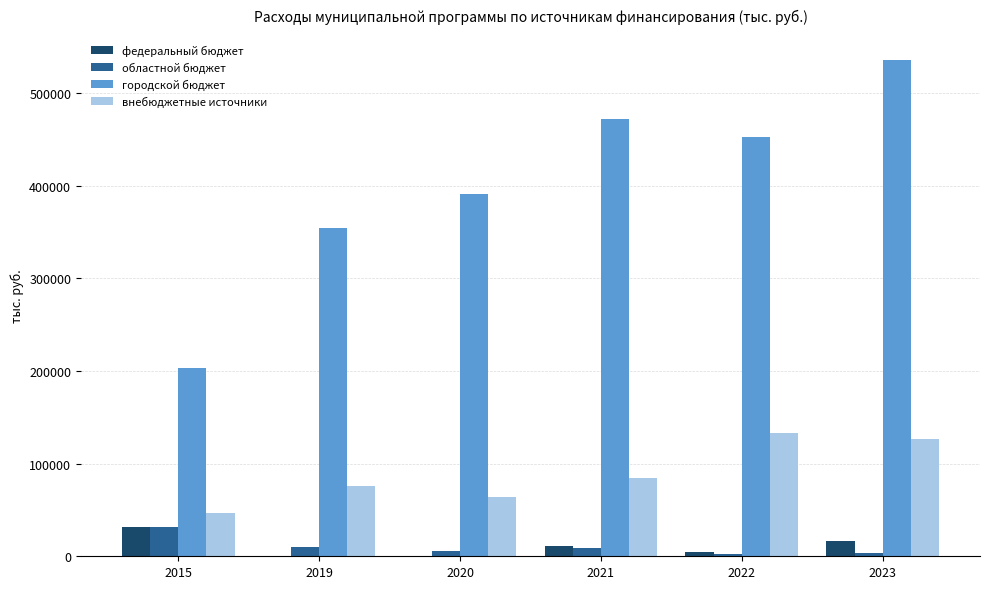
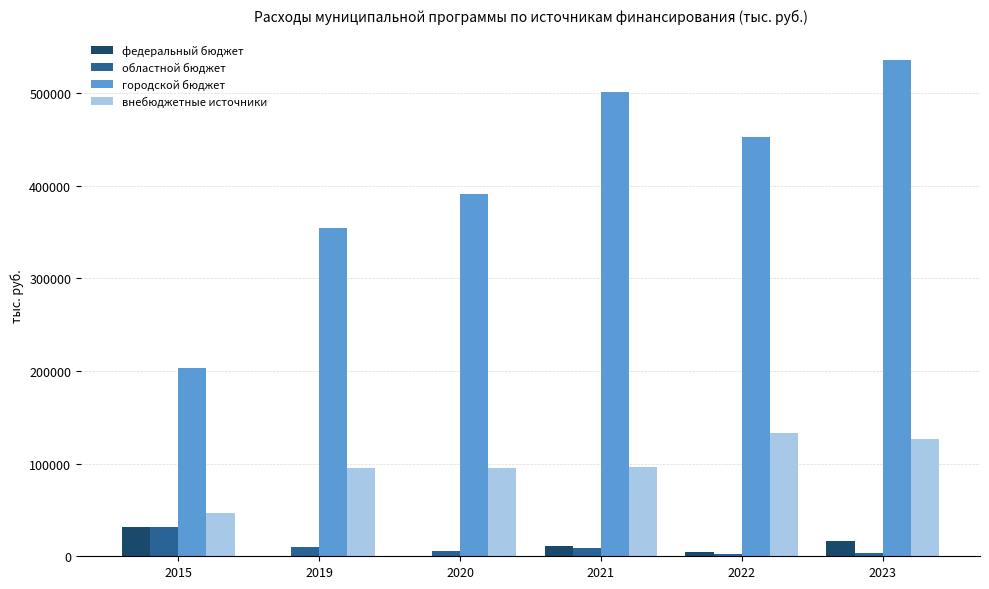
  {
    "городской бюджет": {
      "2015": 200000,
      "2019": 350000,
      "2020": 390000,
-     "2021": 470000,
+     "2021": 500000,
      "2022": 450000,
      "2023": 540000
    },
    "внебюджетные источники": {
      "2015": 50000,
-     "2019": 80000,
-     "2020": 60000,
-     "2021": 80000,
+     "2019": 100000,
+     "2020": 100000,
+     "2021": 100000,
      "2022": 130000,
      "2023": 130000
    }
  }
